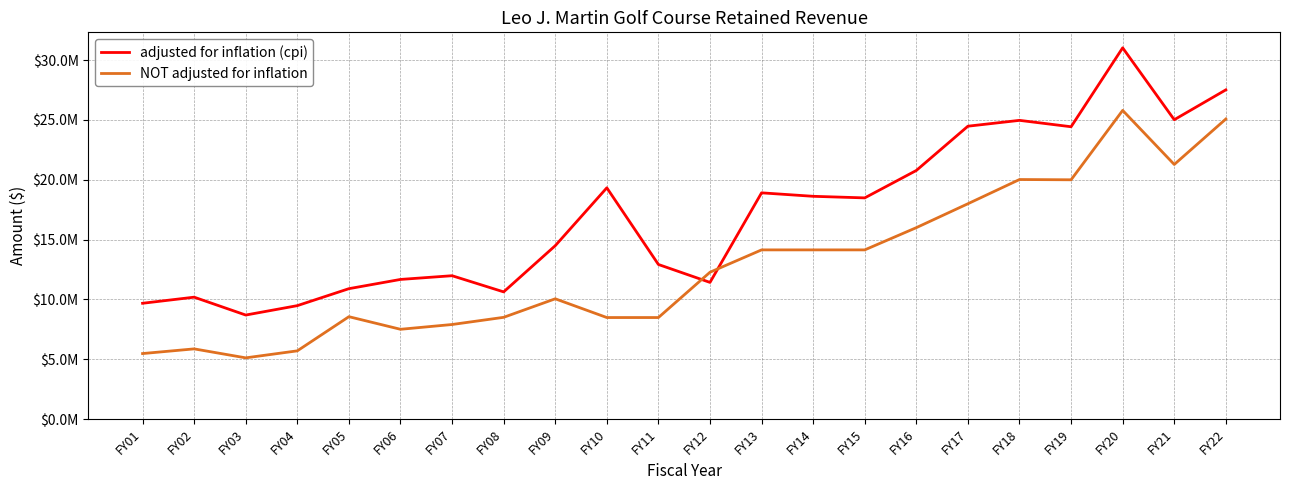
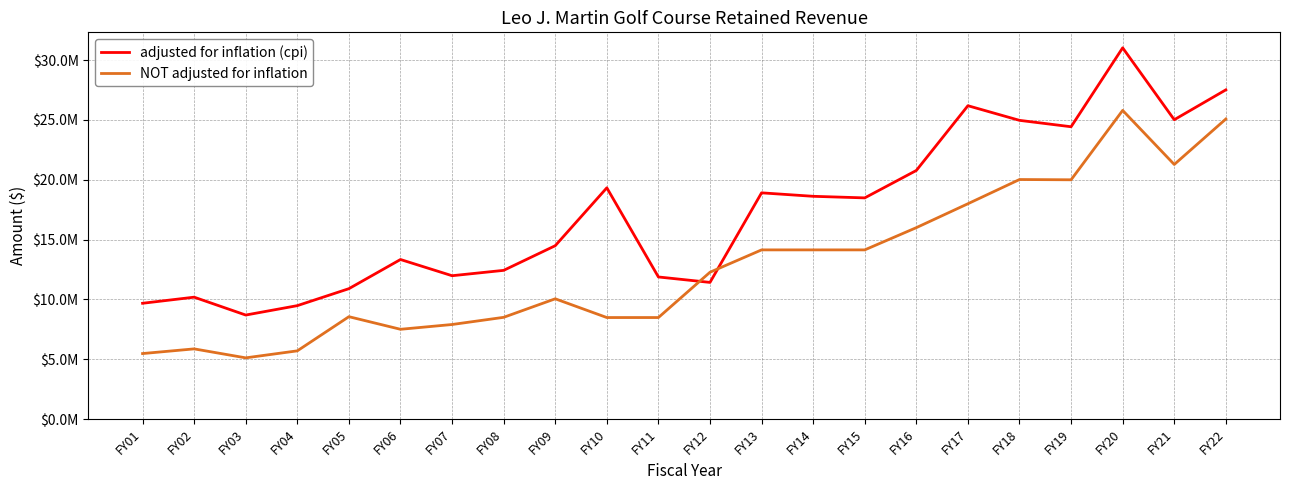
  {
    "adjusted for inflation (cpi)": {
      "FY01": "$9700000",
      "FY02": "$10200000",
      "FY03": "$8700000",
      "FY04": "$9500000",
      "FY05": "$10900000",
-     "FY06": "$11700000",
+     "FY06": "$13300000",
      "FY07": "$12000000",
-     "FY08": "$10600000",
+     "FY08": "$12400000",
      "FY09": "$14500000",
      "FY10": "$19300000",
-     "FY11": "$12900000",
+     "FY11": "$11900000",
      "FY12": "$11400000",
      "FY13": "$18900000",
      "FY14": "$18600000",
      "FY15": "$18500000",
      "FY16": "$20800000",
-     "FY17": "$24500000",
+     "FY17": "$26200000",
      "FY18": "$25000000",
      "FY19": "$24400000",
      "FY20": "$31000000",
      "FY21": "$25000000",
      "FY22": "$27500000"
    },
    "NOT adjusted for inflation": {
      "FY01": "$5500000",
      "FY02": "$5900000",
      "FY03": "$5100000",
      "FY04": "$5700000",
      "FY05": "$8600000",
      "FY06": "$7500000",
      "FY07": "$7900000",
      "FY08": "$8500000",
      "FY09": "$10100000",
      "FY10": "$8500000",
      "FY11": "$8500000",
      "FY12": "$12300000",
      "FY13": "$14100000",
      "FY14": "$14100000",
      "FY15": "$14100000",
      "FY16": "$16000000",
      "FY17": "$18000000",
      "FY18": "$20000000",
      "FY19": "$20000000",
      "FY20": "$25800000",
      "FY21": "$21300000",
      "FY22": "$25100000"
    }
  }
